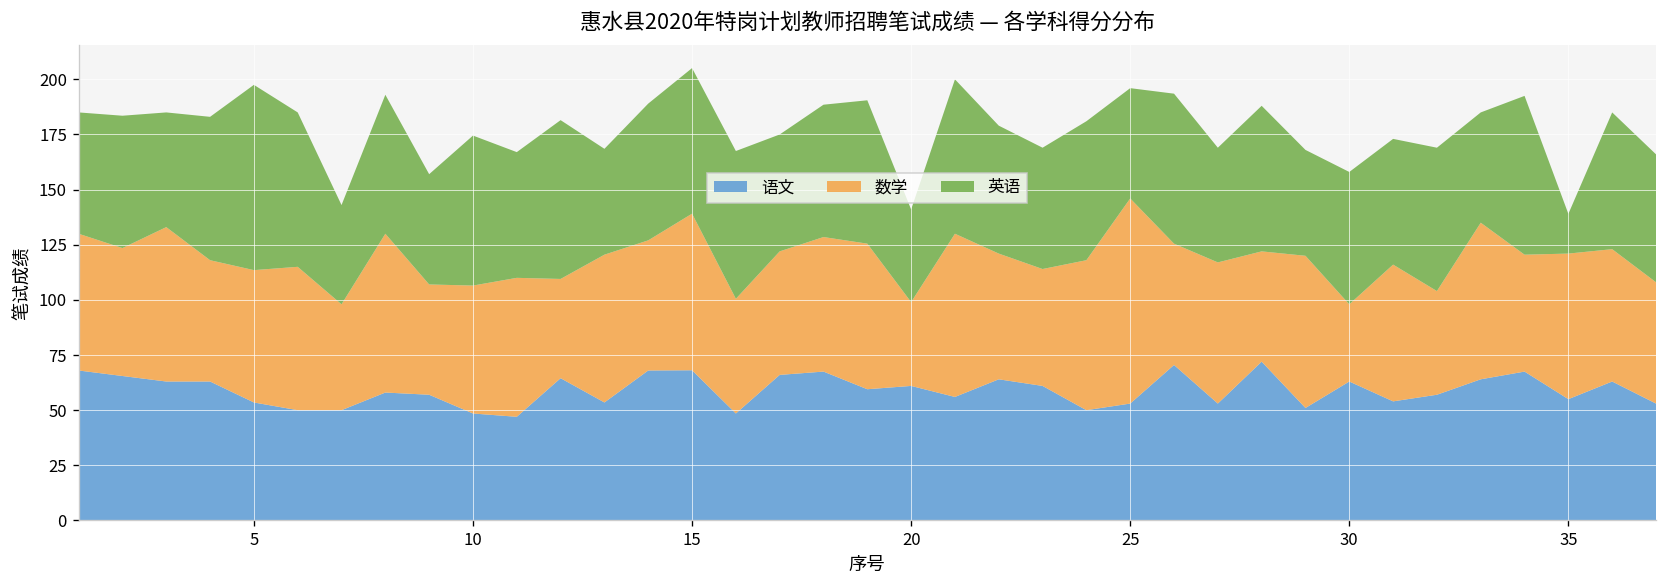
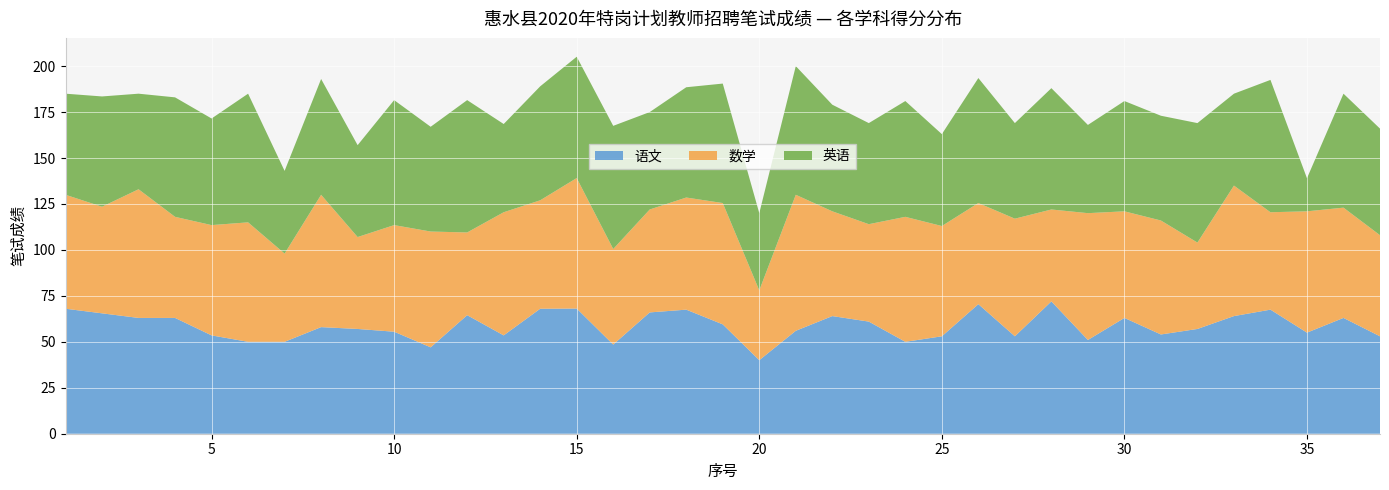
  {
    "语文": {
      "5": 54,
-     "10": 49,
+     "10": 56,
      "15": 68,
-     "20": 61,
+     "20": 40,
      "25": 53,
      "30": 63,
      "35": 55
    },
    "数学": {
      "5": 60,
      "10": 58,
      "15": 71,
      "20": 38,
-     "25": 93,
-     "30": 35,
+     "25": 60,
+     "30": 58,
      "35": 66
    },
    "英语": {
-     "5": 84,
+     "5": 58,
      "10": 68,
      "15": 66,
      "20": 42,
      "25": 50,
      "30": 60,
      "35": 18
    }
  }
